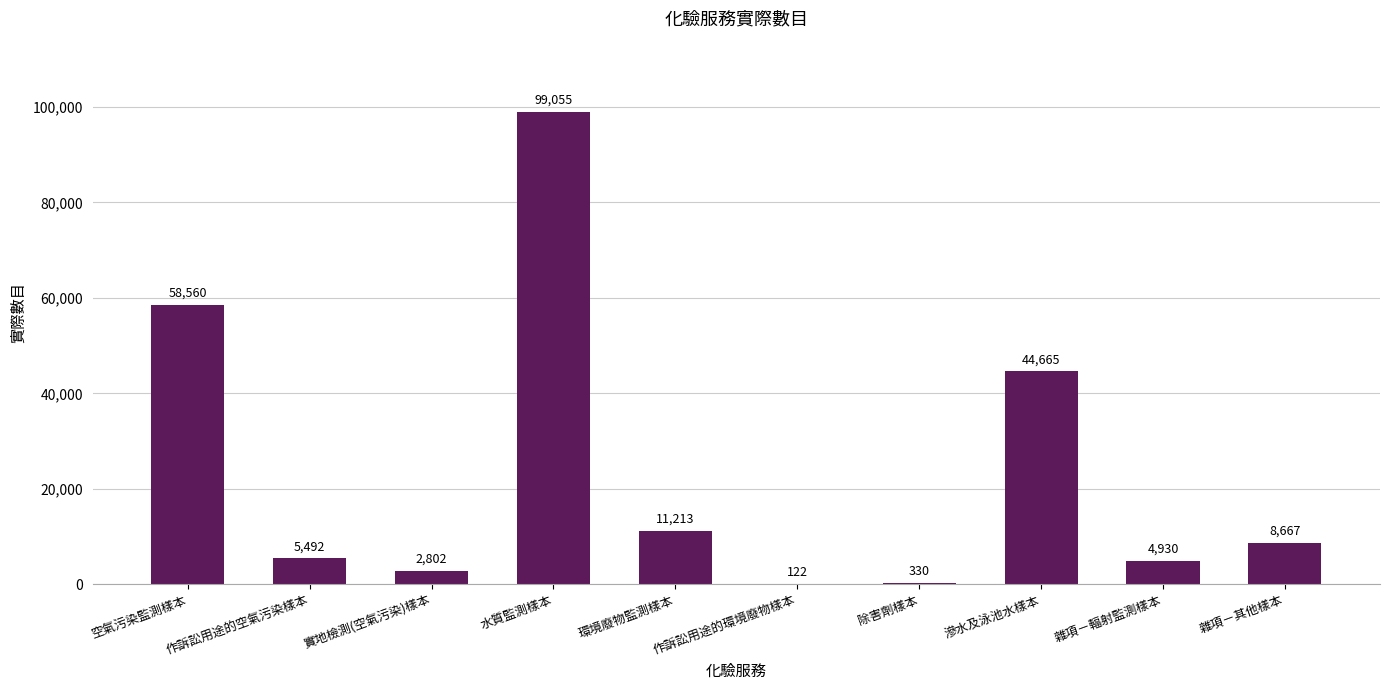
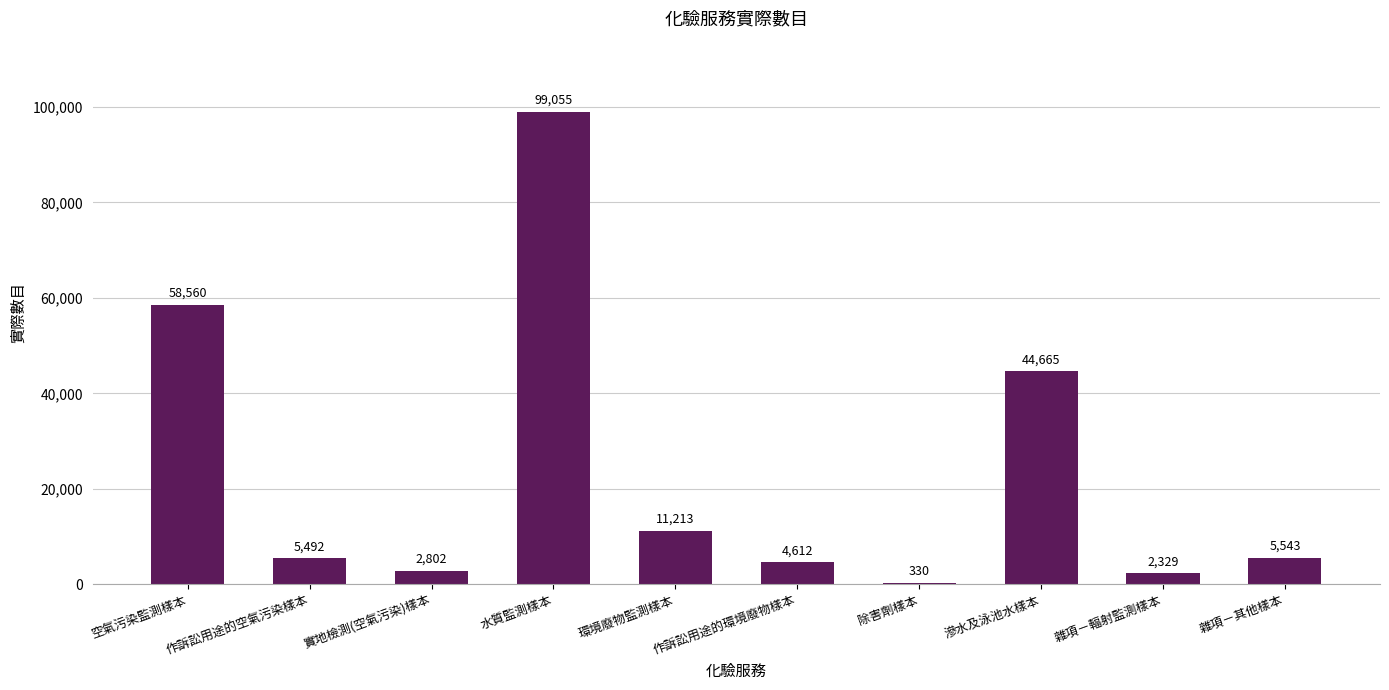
  {
    "空氣污染監測樣本": "58,560",
    "作訴訟用途的空氣污染樣本": "5,492",
    "實地檢測(空氣污染)樣本": "2,802",
    "水質監測樣本": "99,055",
    "環境廢物監測樣本": "11,213",
-   "作訴訟用途的環境廢物樣本": "122",
+   "作訴訟用途的環境廢物樣本": "4,612",
    "除害劑樣本": "330",
    "滲水及泳池水樣本": "44,665",
-   "雜項－輻射監測樣本": "4,930",
-   "雜項－其他樣本": "8,667"
+   "雜項－輻射監測樣本": "2,329",
+   "雜項－其他樣本": "5,543"
  }
